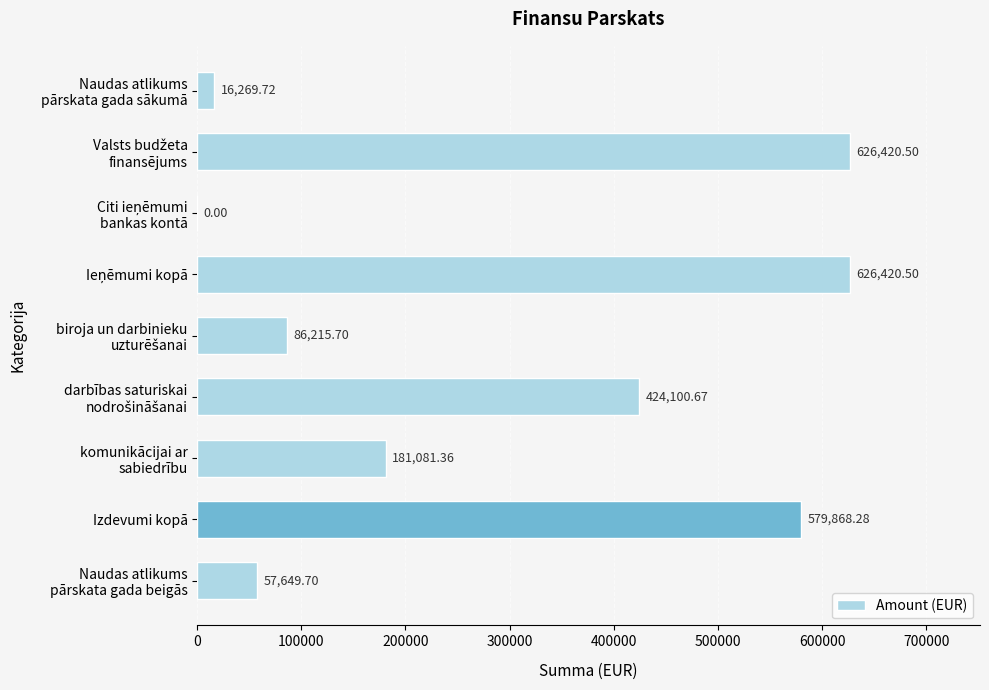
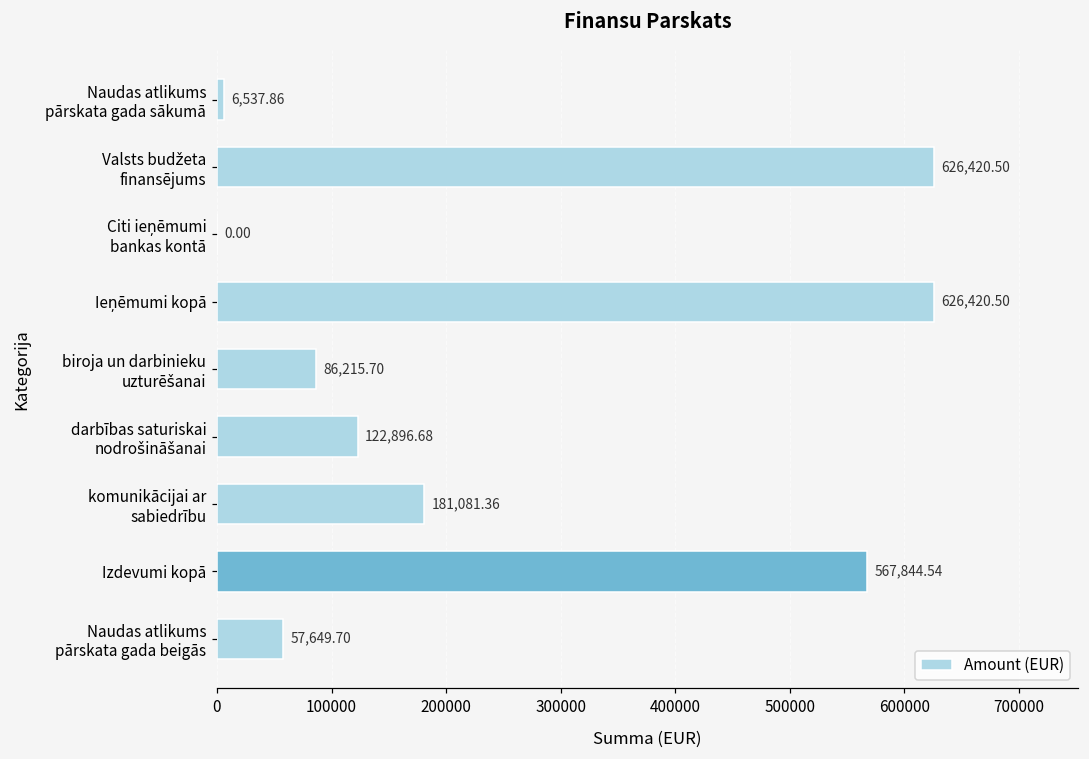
  {
-   "Naudas atlikums pārskata gada sākumā": "16,269.72",
+   "Naudas atlikums pārskata gada sākumā": "6,537.86",
    "Valsts budžeta finansējums": "626,420.50",
    "Citi ieņēmumi bankas kontā": "0.00",
    "Ieņēmumi kopā": "626,420.50",
    "biroja un darbinieku uzturēšanai": "86,215.70",
-   "darbības saturiskai nodrošināšanai": "424,100.67",
+   "darbības saturiskai nodrošināšanai": "122,896.68",
    "komunikācijai ar sabiedrību": "181,081.36",
-   "Izdevumi kopā": "579,868.28",
+   "Izdevumi kopā": "567,844.54",
    "Naudas atlikums pārskata gada beigās": "57,649.70"
  }
